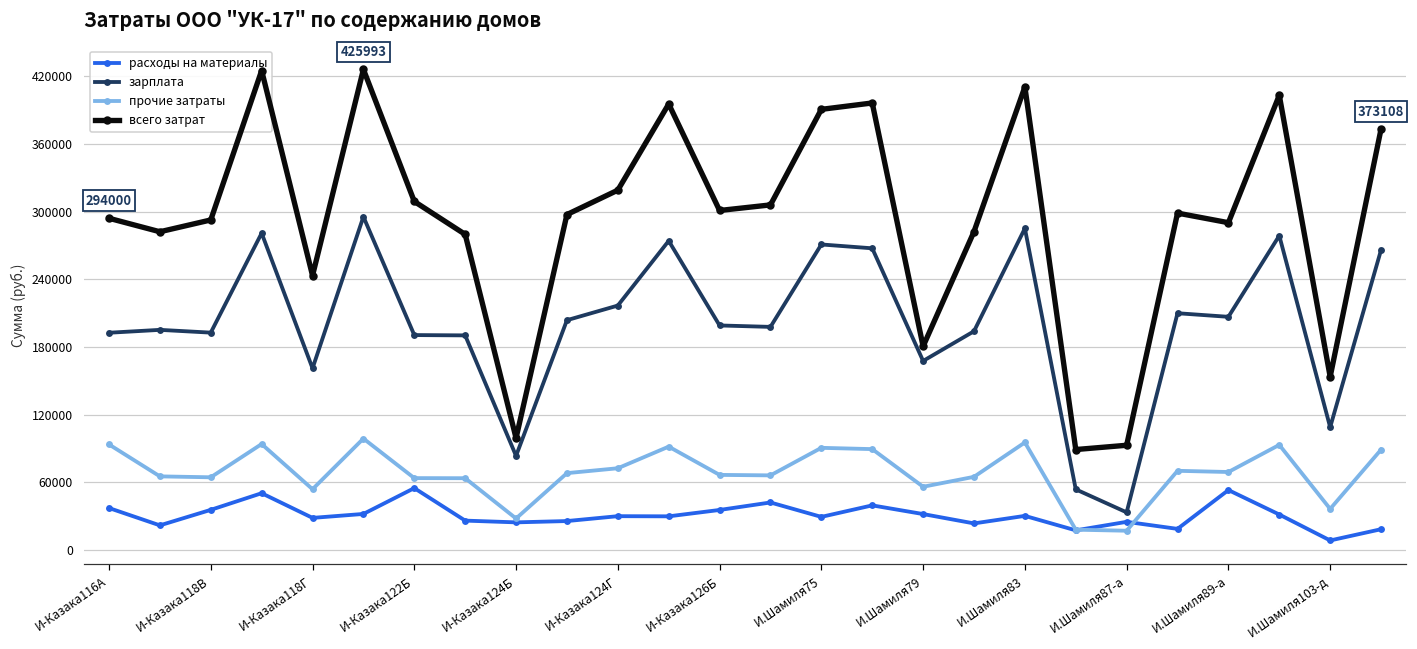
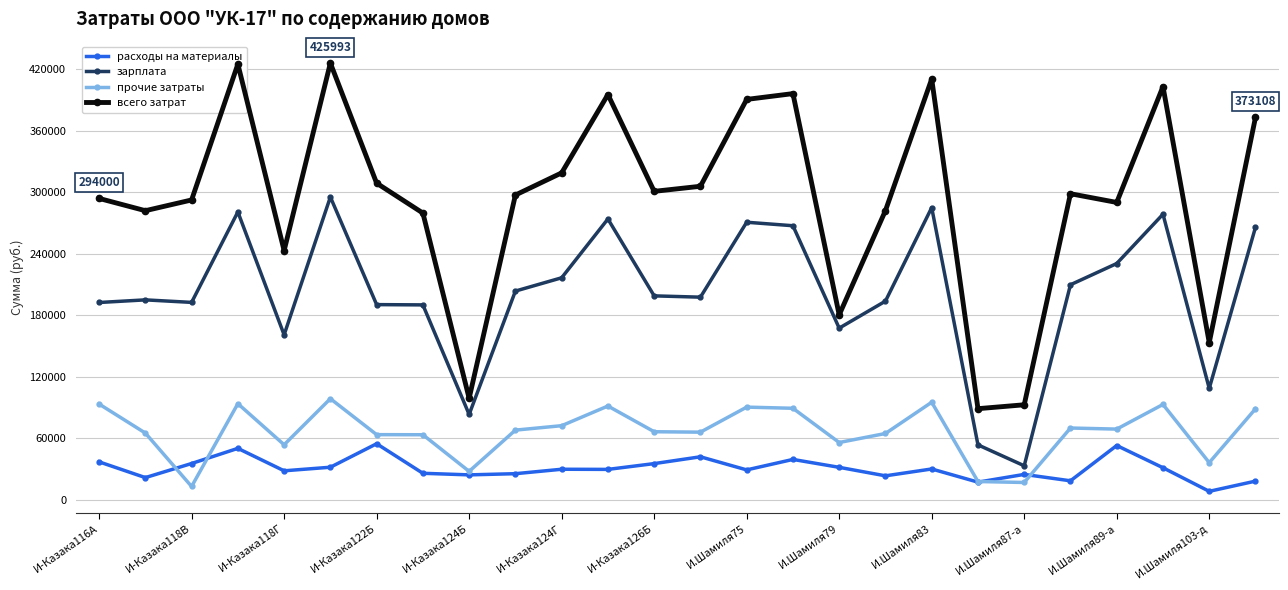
  {
    "расходы на материалы": {
      "И-Казака116А": 37000,
      "И-Казака118В": 36000,
      "И-Казака118Г": 28000,
      "И-Казака122Б": 55000,
      "И-Казака124Б": 24000,
      "И-Казака124Г": 30000,
      "И-Казака126Б": 35000,
      "И.Шамиля75": 29000,
      "И.Шамиля79": 32000,
      "И.Шамиля83": 30000,
      "И.Шамиля87-а": 25000,
      "И.Шамиля89-а": 53000,
      "И.Шамиля103-д": 8000
    },
    "зарплата": {
      "И-Казака116А": 193000,
      "И-Казака118В": 193000,
      "И-Казака118Г": 161000,
      "И-Казака122Б": 190000,
      "И-Казака124Б": 83000,
      "И-Казака124Г": 217000,
      "И-Казака126Б": 199000,
      "И.Шамиля75": 271000,
      "И.Шамиля79": 168000,
      "И.Шамиля83": 285000,
      "И.Шамиля87-а": 33000,
-     "И.Шамиля89-а": 207000,
+     "И.Шамиля89-а": 231000,
      "И.Шамиля103-д": 109000
    },
    "прочие затраты": {
      "И-Казака116А": 94000,
-     "И-Казака118В": 64000,
+     "И-Казака118В": 13000,
      "И-Казака118Г": 54000,
      "И-Казака122Б": 64000,
      "И-Казака124Б": 28000,
      "И-Казака124Г": 72000,
      "И-Казака126Б": 67000,
      "И.Шамиля75": 90000,
      "И.Шамиля79": 56000,
      "И.Шамиля83": 95000,
      "И.Шамиля87-а": 17000,
      "И.Шамиля89-а": 69000,
      "И.Шамиля103-д": 36000
    },
    "всего затрат": {
      "И-Казака118В": 293000,
      "И-Казака118Г": 243000,
      "И-Казака122Б": 309000,
      "И-Казака124Б": 99000,
      "И-Казака124Г": 319000,
      "И-Казака126Б": 301000,
      "И.Шамиля75": 391000,
      "И.Шамиля79": 180000,
      "И.Шамиля83": 410000,
      "И.Шамиля87-а": 93000,
      "И.Шамиля89-а": 290000,
      "И.Шамиля103-д": 153000
    }
  }
